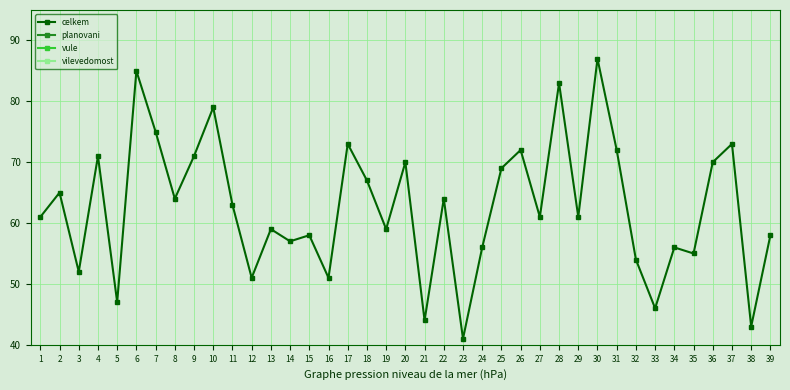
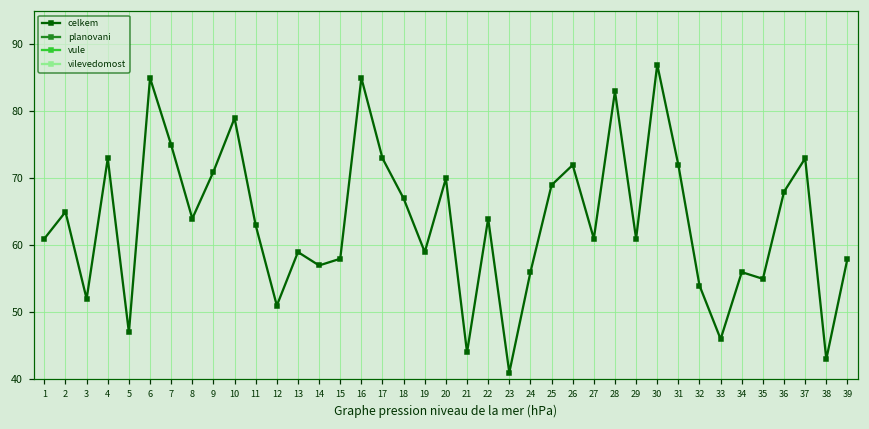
  {
    "celkem": {
      "1": 61,
      "2": 65,
      "3": 52,
-     "4": 71,
+     "4": 73,
      "5": 47,
      "6": 85,
      "7": 75,
      "8": 64,
      "9": 71,
      "10": 79,
      "11": 63,
      "12": 51,
      "13": 59,
      "14": 57,
      "15": 58,
-     "16": 51,
+     "16": 85,
      "17": 73,
      "18": 67,
      "19": 59,
      "20": 70,
      "21": 44,
      "22": 64,
      "23": 41,
      "24": 56,
      "25": 69,
      "26": 72,
      "27": 61,
      "28": 83,
      "29": 61,
      "30": 87,
      "31": 72,
      "32": 54,
      "33": 46,
      "34": 56,
      "35": 55,
-     "36": 70,
+     "36": 68,
      "37": 73,
      "38": 43,
      "39": 58
    }
  }
